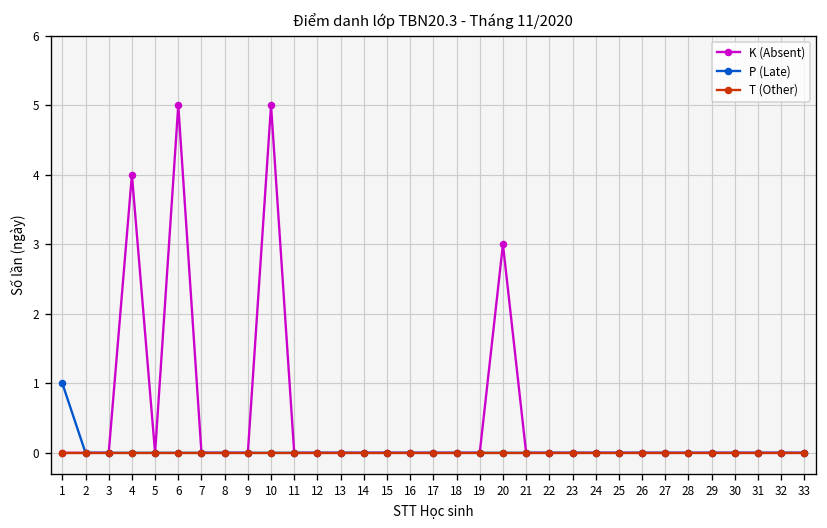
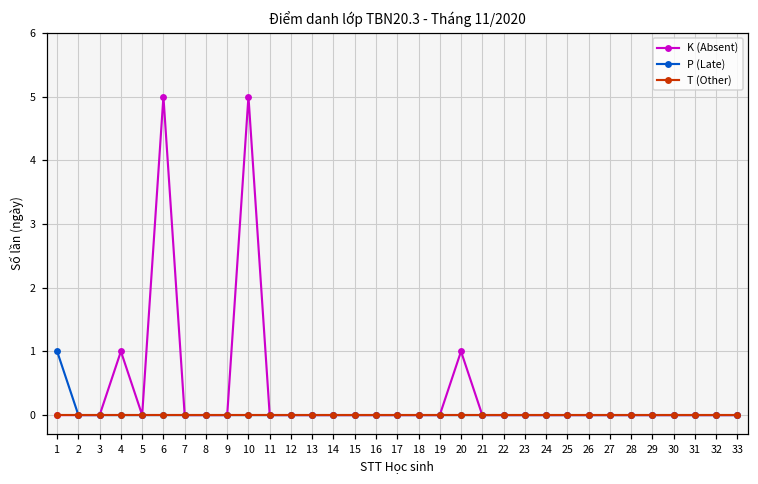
  {
    "K (Absent)": {
-     "4": 4,
+     "4": 1,
      "6": 5,
      "10": 5,
-     "20": 3
+     "20": 1
    },
    "P (Late)": {
      "1": 1
    }
  }
